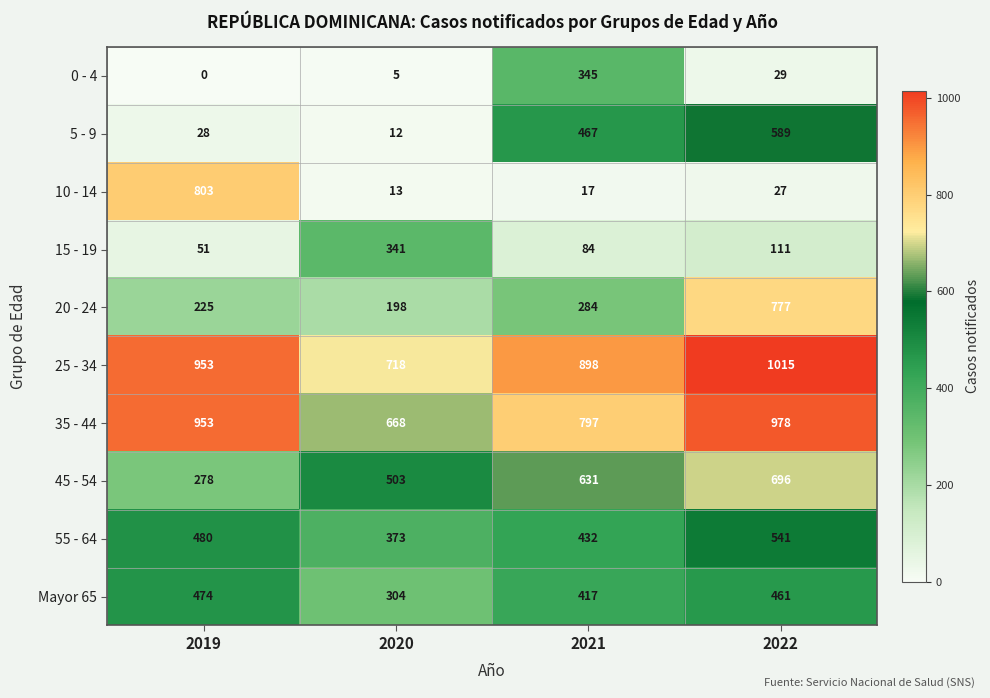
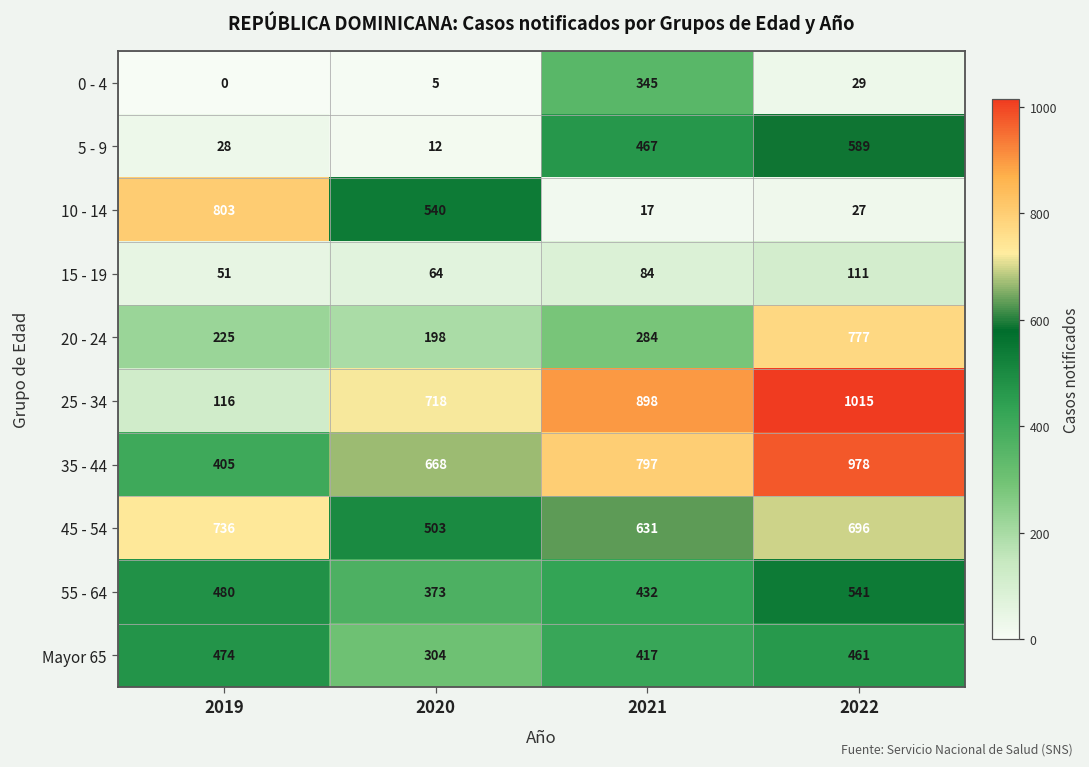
  {
    "0 - 4": {
      "2019": 0,
      "2020": 5,
      "2021": 345,
      "2022": 29
    },
    "5 - 9": {
      "2019": 28,
      "2020": 12,
      "2021": 467,
      "2022": 589
    },
    "10 - 14": {
      "2019": 803,
-     "2020": 13,
+     "2020": 540,
      "2021": 17,
      "2022": 27
    },
    "15 - 19": {
      "2019": 51,
-     "2020": 341,
+     "2020": 64,
      "2021": 84,
      "2022": 111
    },
    "20 - 24": {
      "2019": 225,
      "2020": 198,
      "2021": 284,
      "2022": 777
    },
    "25 - 34": {
-     "2019": 953,
+     "2019": 116,
      "2020": 718,
      "2021": 898,
      "2022": 1015
    },
    "35 - 44": {
-     "2019": 953,
+     "2019": 405,
      "2020": 668,
      "2021": 797,
      "2022": 978
    },
    "45 - 54": {
-     "2019": 278,
+     "2019": 736,
      "2020": 503,
      "2021": 631,
      "2022": 696
    },
    "55 - 64": {
      "2019": 480,
      "2020": 373,
      "2021": 432,
      "2022": 541
    },
    "Mayor 65": {
      "2019": 474,
      "2020": 304,
      "2021": 417,
      "2022": 461
    }
  }
